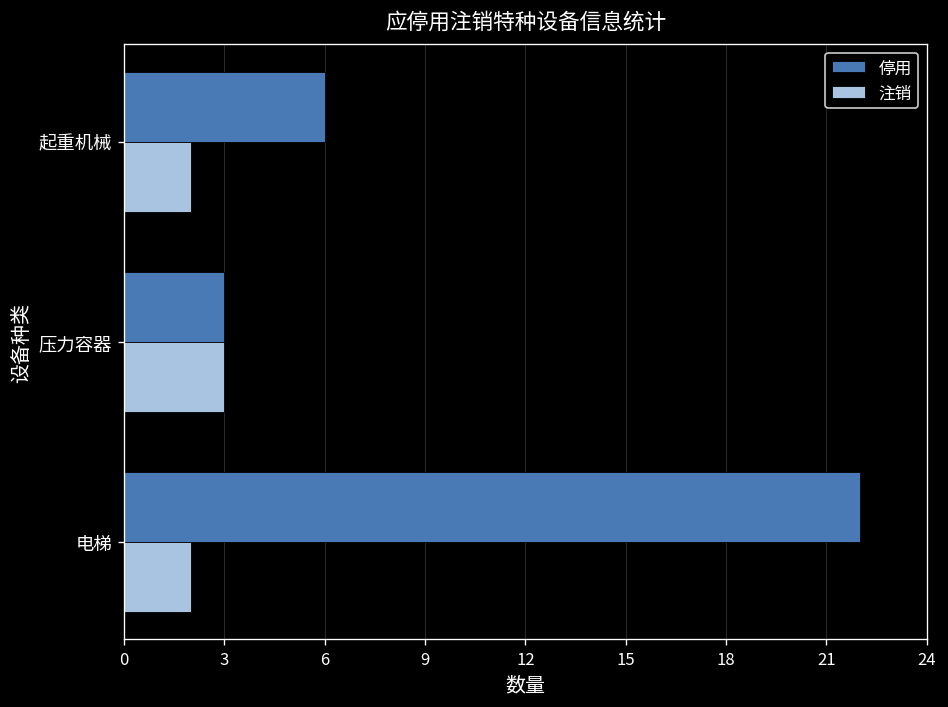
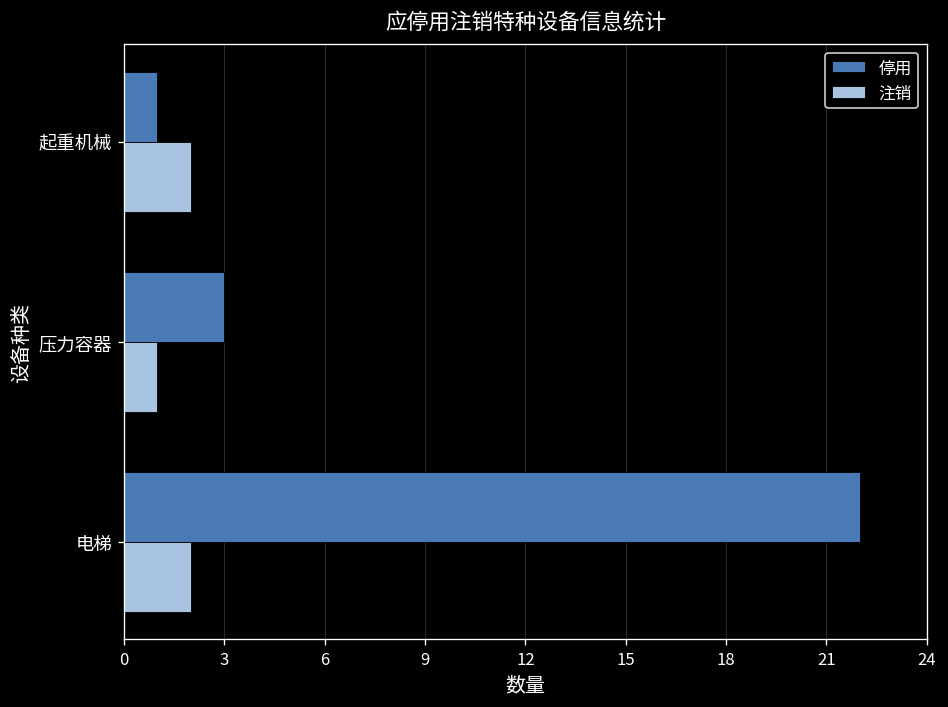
  {
    "停用": {
-     "起重机械": 6,
+     "起重机械": 1,
      "压力容器": 3,
      "电梯": 22
    },
    "注销": {
      "起重机械": 2,
-     "压力容器": 3,
+     "压力容器": 1,
      "电梯": 2
    }
  }
